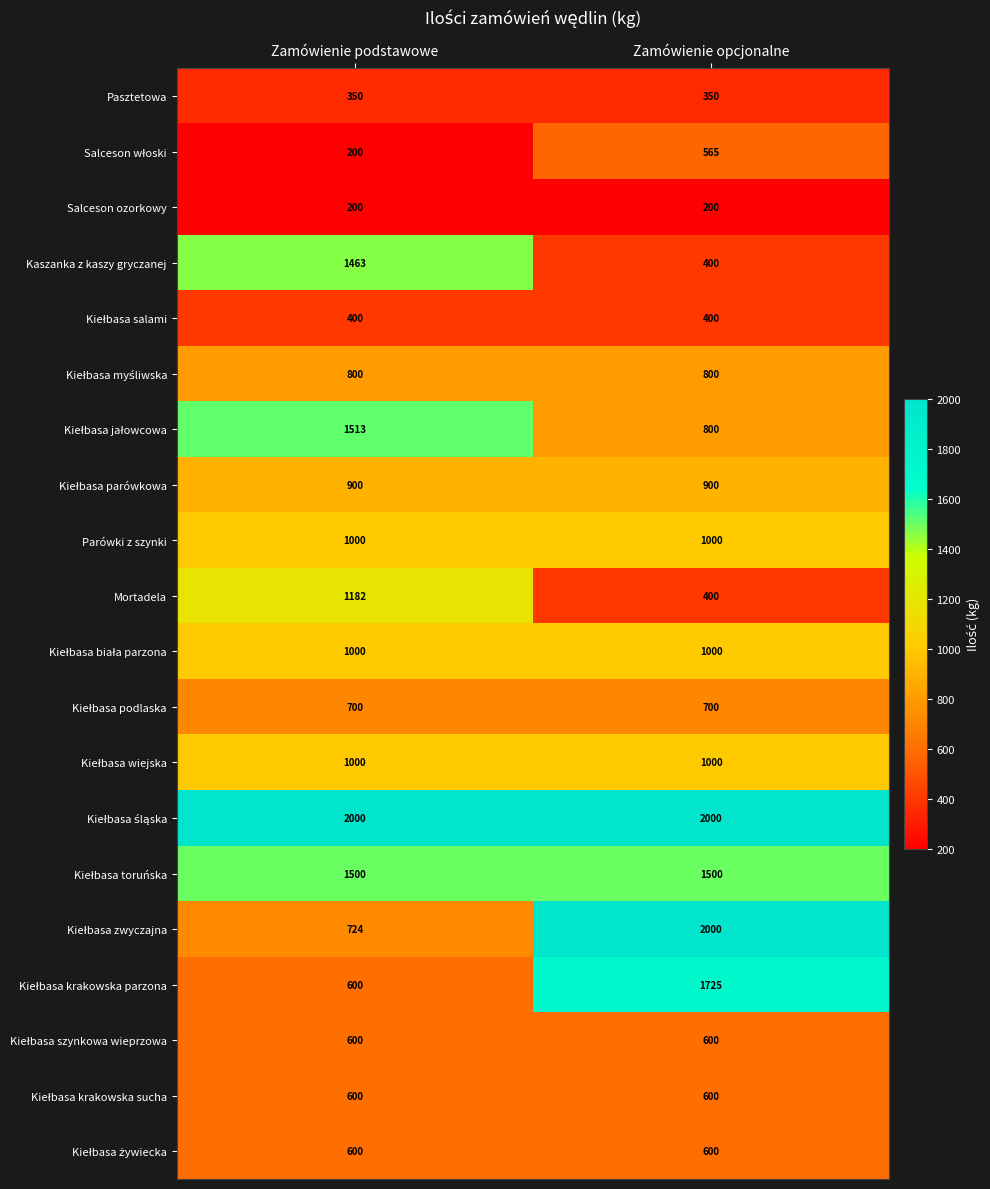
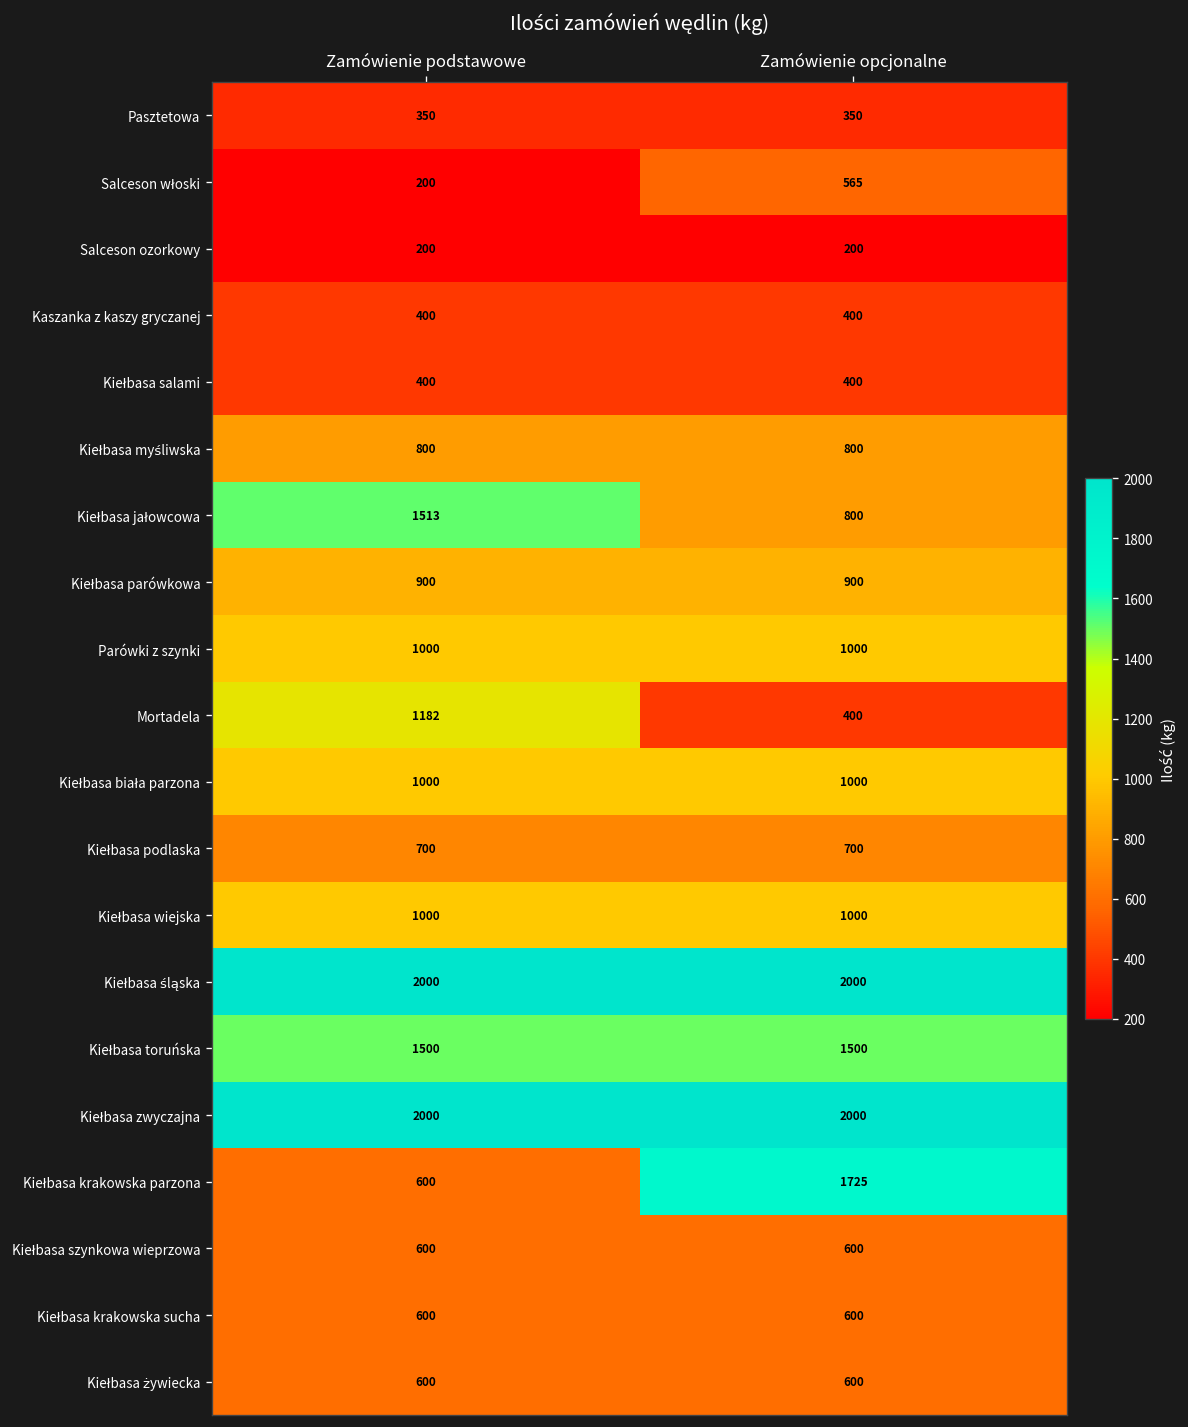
  {
    "Pasztetowa": {
      "Zamówienie podstawowe": 350,
      "Zamówienie opcjonalne": 350
    },
    "Salceson włoski": {
      "Zamówienie podstawowe": 200,
      "Zamówienie opcjonalne": 565
    },
    "Salceson ozorkowy": {
      "Zamówienie podstawowe": 200,
      "Zamówienie opcjonalne": 200
    },
    "Kaszanka z kaszy gryczanej": {
-     "Zamówienie podstawowe": 1463,
+     "Zamówienie podstawowe": 400,
      "Zamówienie opcjonalne": 400
    },
    "Kiełbasa salami": {
      "Zamówienie podstawowe": 400,
      "Zamówienie opcjonalne": 400
    },
    "Kiełbasa myśliwska": {
      "Zamówienie podstawowe": 800,
      "Zamówienie opcjonalne": 800
    },
    "Kiełbasa jałowcowa": {
      "Zamówienie podstawowe": 1513,
      "Zamówienie opcjonalne": 800
    },
    "Kiełbasa parówkowa": {
      "Zamówienie podstawowe": 900,
      "Zamówienie opcjonalne": 900
    },
    "Parówki z szynki": {
      "Zamówienie podstawowe": 1000,
      "Zamówienie opcjonalne": 1000
    },
    "Mortadela": {
      "Zamówienie podstawowe": 1182,
      "Zamówienie opcjonalne": 400
    },
    "Kiełbasa biała parzona": {
      "Zamówienie podstawowe": 1000,
      "Zamówienie opcjonalne": 1000
    },
    "Kiełbasa podlaska": {
      "Zamówienie podstawowe": 700,
      "Zamówienie opcjonalne": 700
    },
    "Kiełbasa wiejska": {
      "Zamówienie podstawowe": 1000,
      "Zamówienie opcjonalne": 1000
    },
    "Kiełbasa śląska": {
      "Zamówienie podstawowe": 2000,
      "Zamówienie opcjonalne": 2000
    },
    "Kiełbasa toruńska": {
      "Zamówienie podstawowe": 1500,
      "Zamówienie opcjonalne": 1500
    },
    "Kiełbasa zwyczajna": {
-     "Zamówienie podstawowe": 724,
+     "Zamówienie podstawowe": 2000,
      "Zamówienie opcjonalne": 2000
    },
    "Kiełbasa krakowska parzona": {
      "Zamówienie podstawowe": 600,
      "Zamówienie opcjonalne": 1725
    },
    "Kiełbasa szynkowa wieprzowa": {
      "Zamówienie podstawowe": 600,
      "Zamówienie opcjonalne": 600
    },
    "Kiełbasa krakowska sucha": {
      "Zamówienie podstawowe": 600,
      "Zamówienie opcjonalne": 600
    },
    "Kiełbasa żywiecka": {
      "Zamówienie podstawowe": 600,
      "Zamówienie opcjonalne": 600
    }
  }
